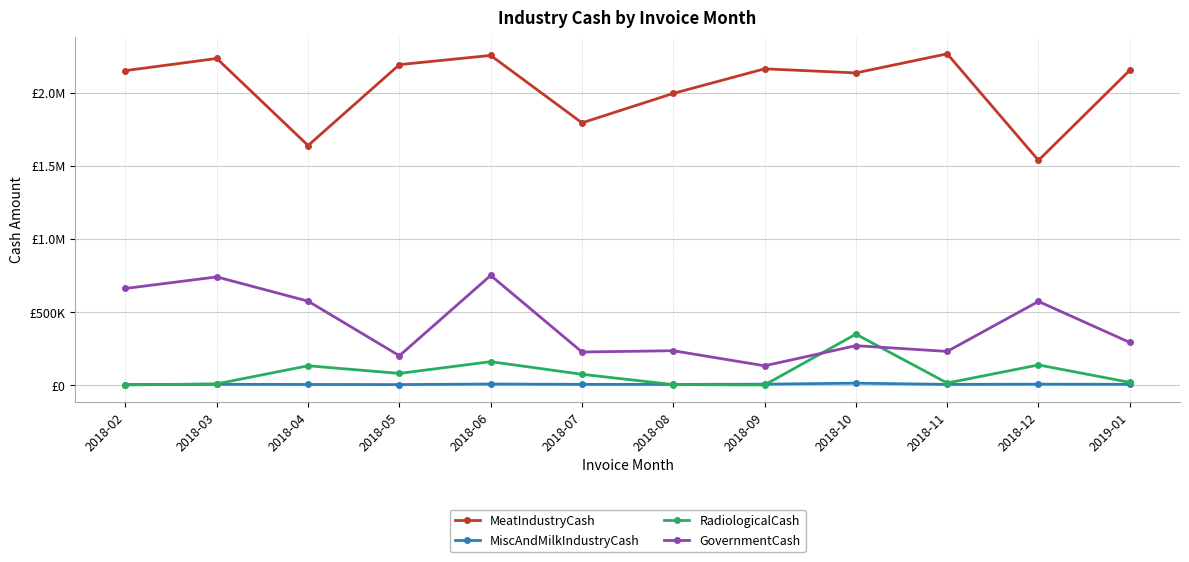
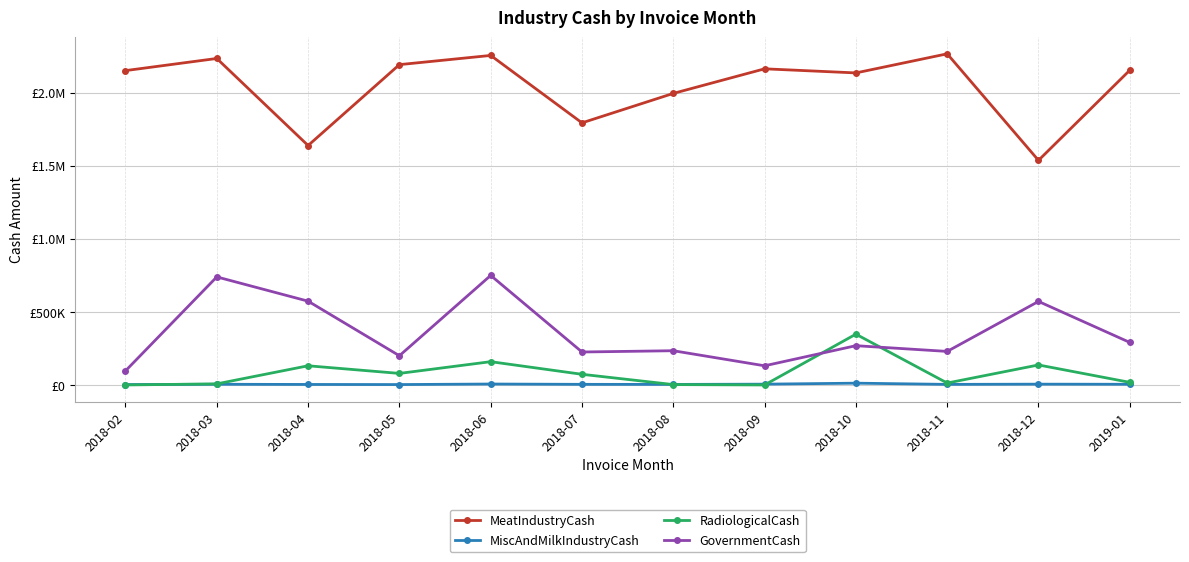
  {
    "MeatIndustryCash": {
      "2018-02": "£2150000",
      "2018-03": "£2230000",
      "2018-04": "£1640000",
      "2018-05": "£2190000",
      "2018-06": "£2260000",
      "2018-07": "£1790000",
      "2018-08": "£2000000",
      "2018-09": "£2160000",
      "2018-10": "£2140000",
      "2018-11": "£2270000",
      "2018-12": "£1540000",
      "2019-01": "£2150000"
    },
    "MiscAndMilkIndustryCash": {
      "2018-04": "£0",
      "2018-05": "£0",
      "2018-06": "£10000",
      "2018-07": "£0",
      "2018-10": "£10000",
      "2018-12": "£10000"
    },
    "RadiologicalCash": {
      "2018-04": "£130000",
      "2018-05": "£80000",
      "2018-06": "£160000",
      "2018-07": "£70000",
      "2018-10": "£350000",
      "2018-12": "£140000"
    },
    "GovernmentCash": {
-     "2018-02": "£660000",
+     "2018-02": "£100000",
      "2018-03": "£740000",
      "2018-04": "£570000",
      "2018-05": "£200000",
      "2018-06": "£750000",
      "2018-07": "£230000",
      "2018-08": "£230000",
      "2018-09": "£130000",
      "2018-10": "£270000",
      "2018-11": "£230000",
      "2018-12": "£570000",
      "2019-01": "£290000"
    }
  }
